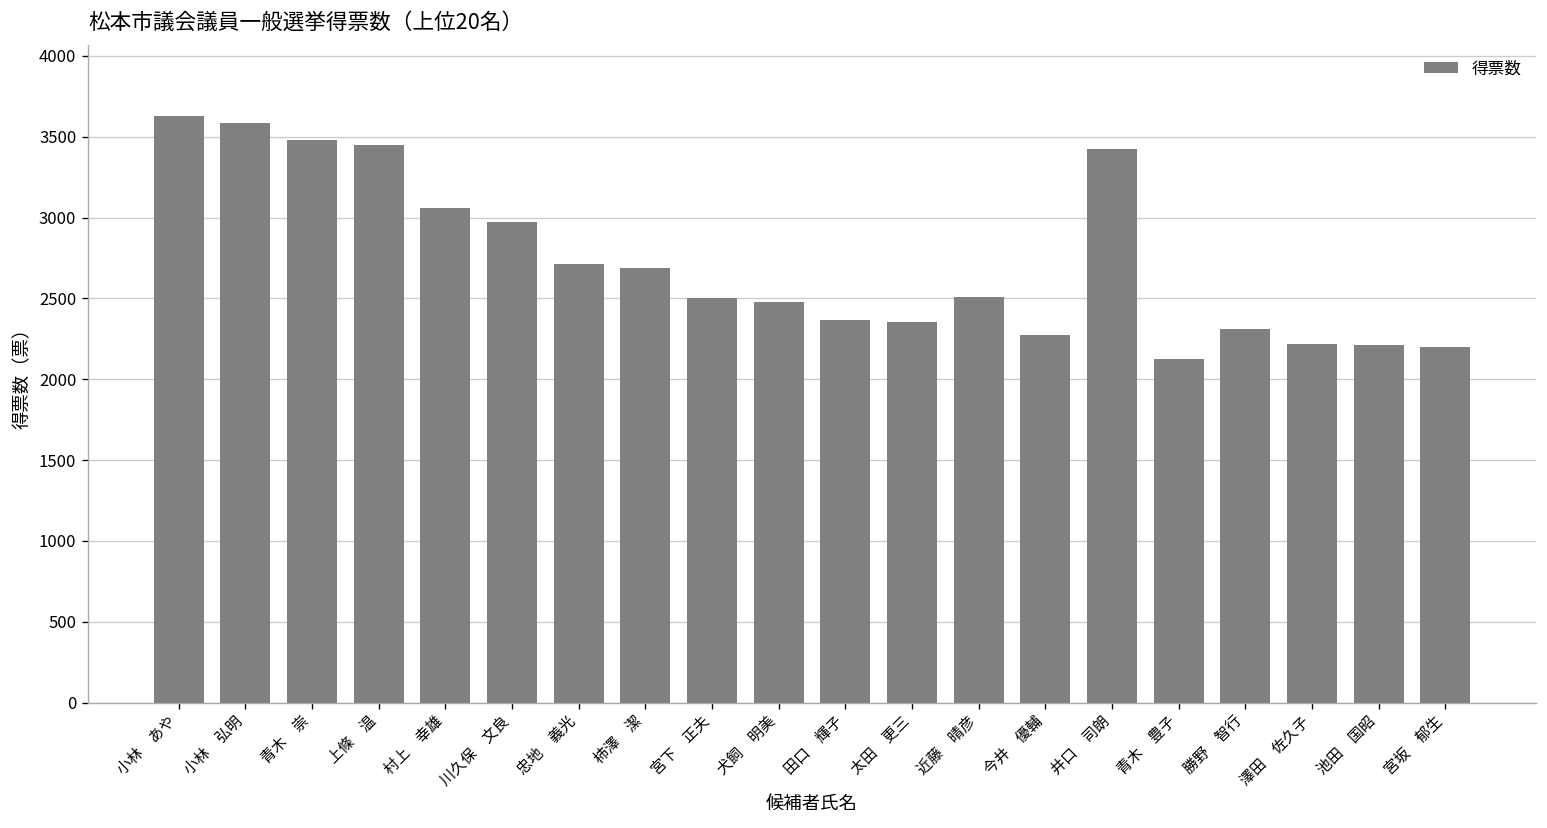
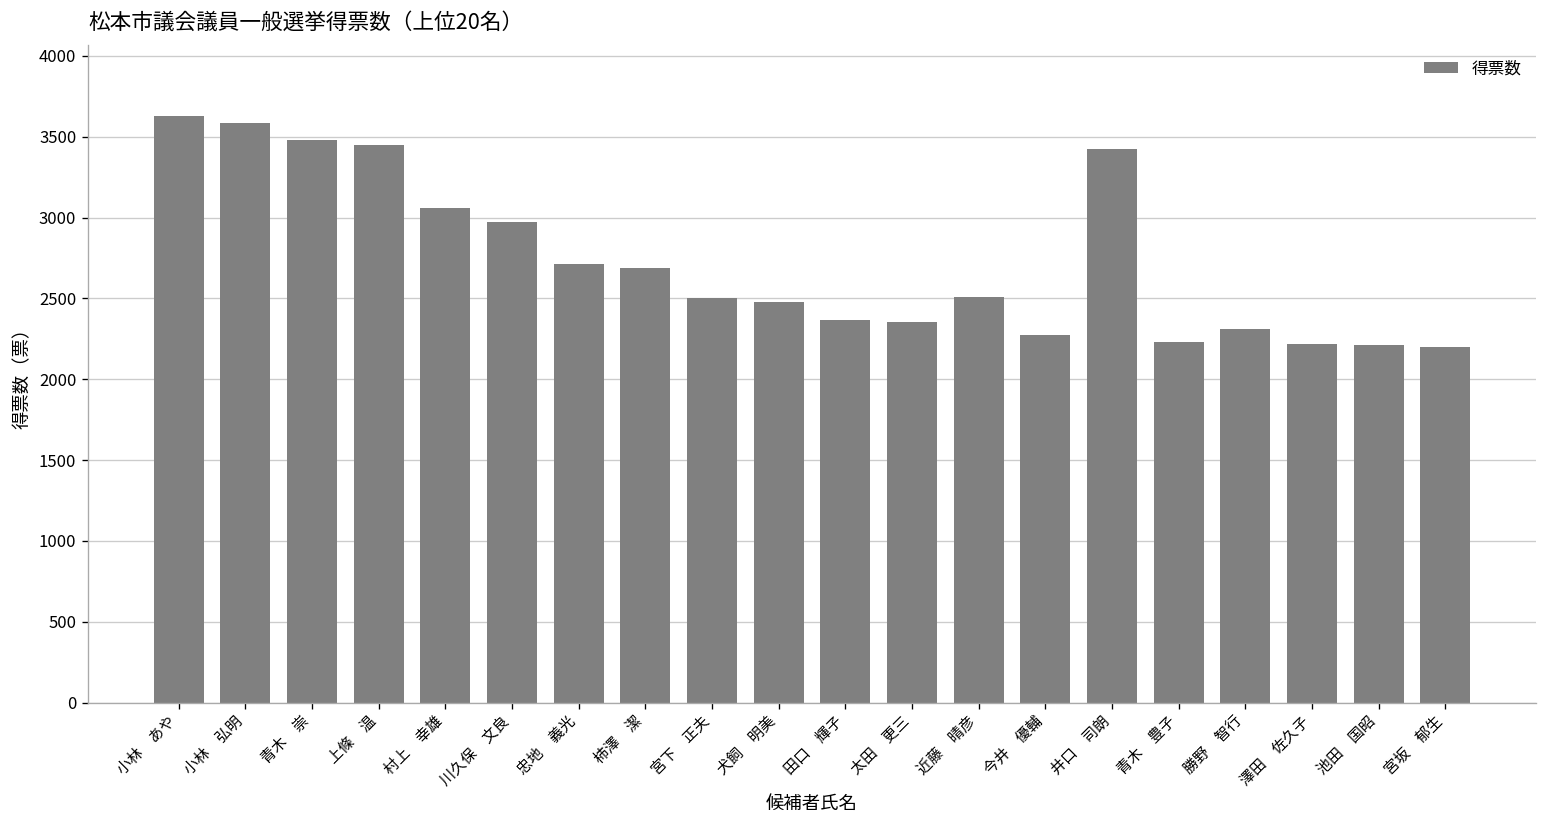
  {
    "小林 あや": 3630,
    "小林 弘明": 3590,
    "青木 崇": 3480,
    "上條 温": 3450,
    "村上 幸雄": 3060,
    "川久保 文良": 2980,
    "忠地 義光": 2710,
    "柿澤 潔": 2690,
    "宮下 正夫": 2500,
    "犬飼 明美": 2480,
    "田口 輝子": 2370,
    "太田 更三": 2350,
    "近藤 晴彦": 2510,
    "今井 優輔": 2280,
    "井口 司朗": 3430,
-   "青木 豊子": 2130,
+   "青木 豊子": 2230,
    "勝野 智行": 2310,
    "澤田 佐久子": 2220,
    "池田 国昭": 2210,
    "宮坂 郁生": 2200
  }
